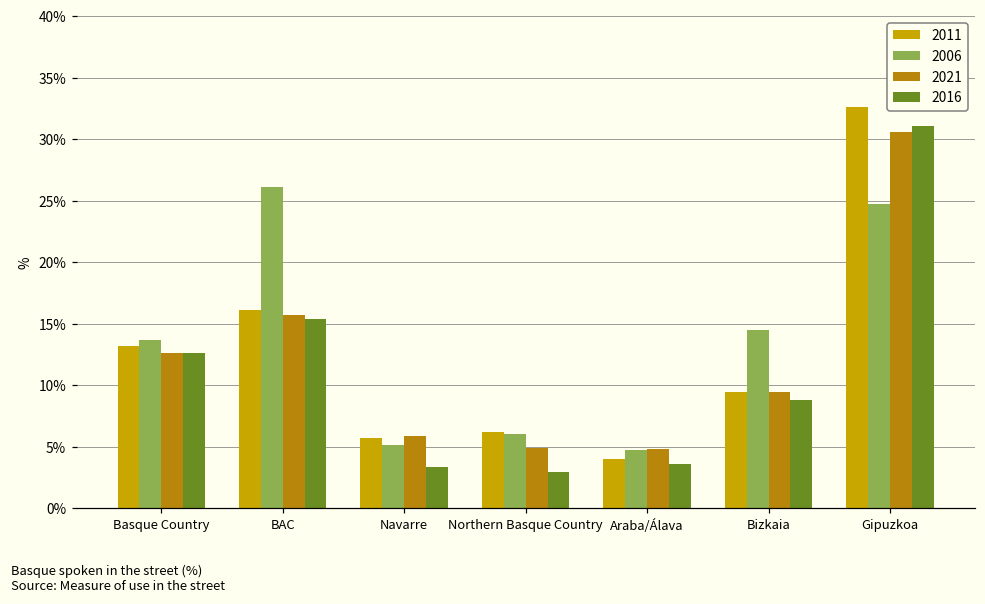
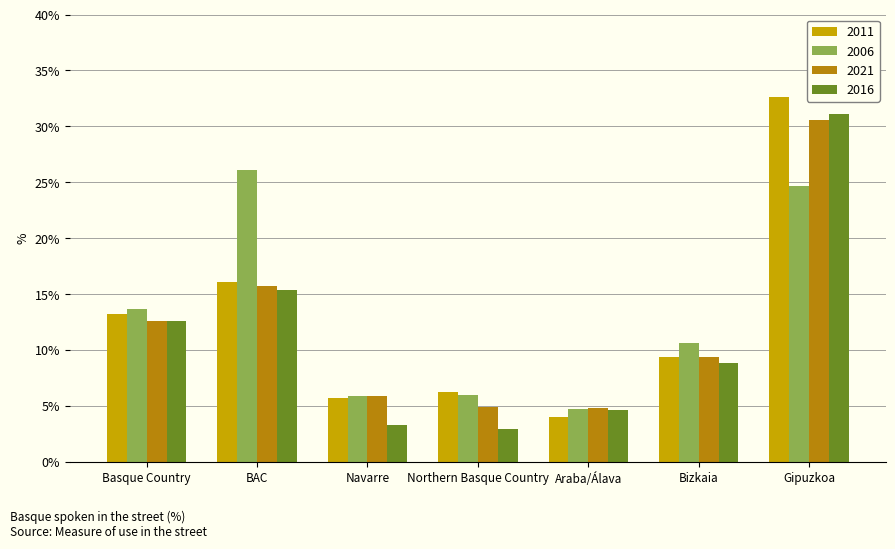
  {
    "2006": {
      "Basque Country": "13.7%",
      "BAC": "26.1%",
-     "Navarre": "5.1%",
+     "Navarre": "5.9%",
      "Northern Basque Country": "6.0%",
      "Araba/Álava": "4.7%",
-     "Bizkaia": "14.5%",
+     "Bizkaia": "10.6%",
      "Gipuzkoa": "24.7%"
    },
    "2016": {
      "Basque Country": "12.6%",
      "BAC": "15.4%",
      "Navarre": "3.3%",
      "Northern Basque Country": "2.9%",
-     "Araba/Álava": "3.6%",
+     "Araba/Álava": "4.6%",
      "Bizkaia": "8.8%",
      "Gipuzkoa": "31.1%"
    }
  }
